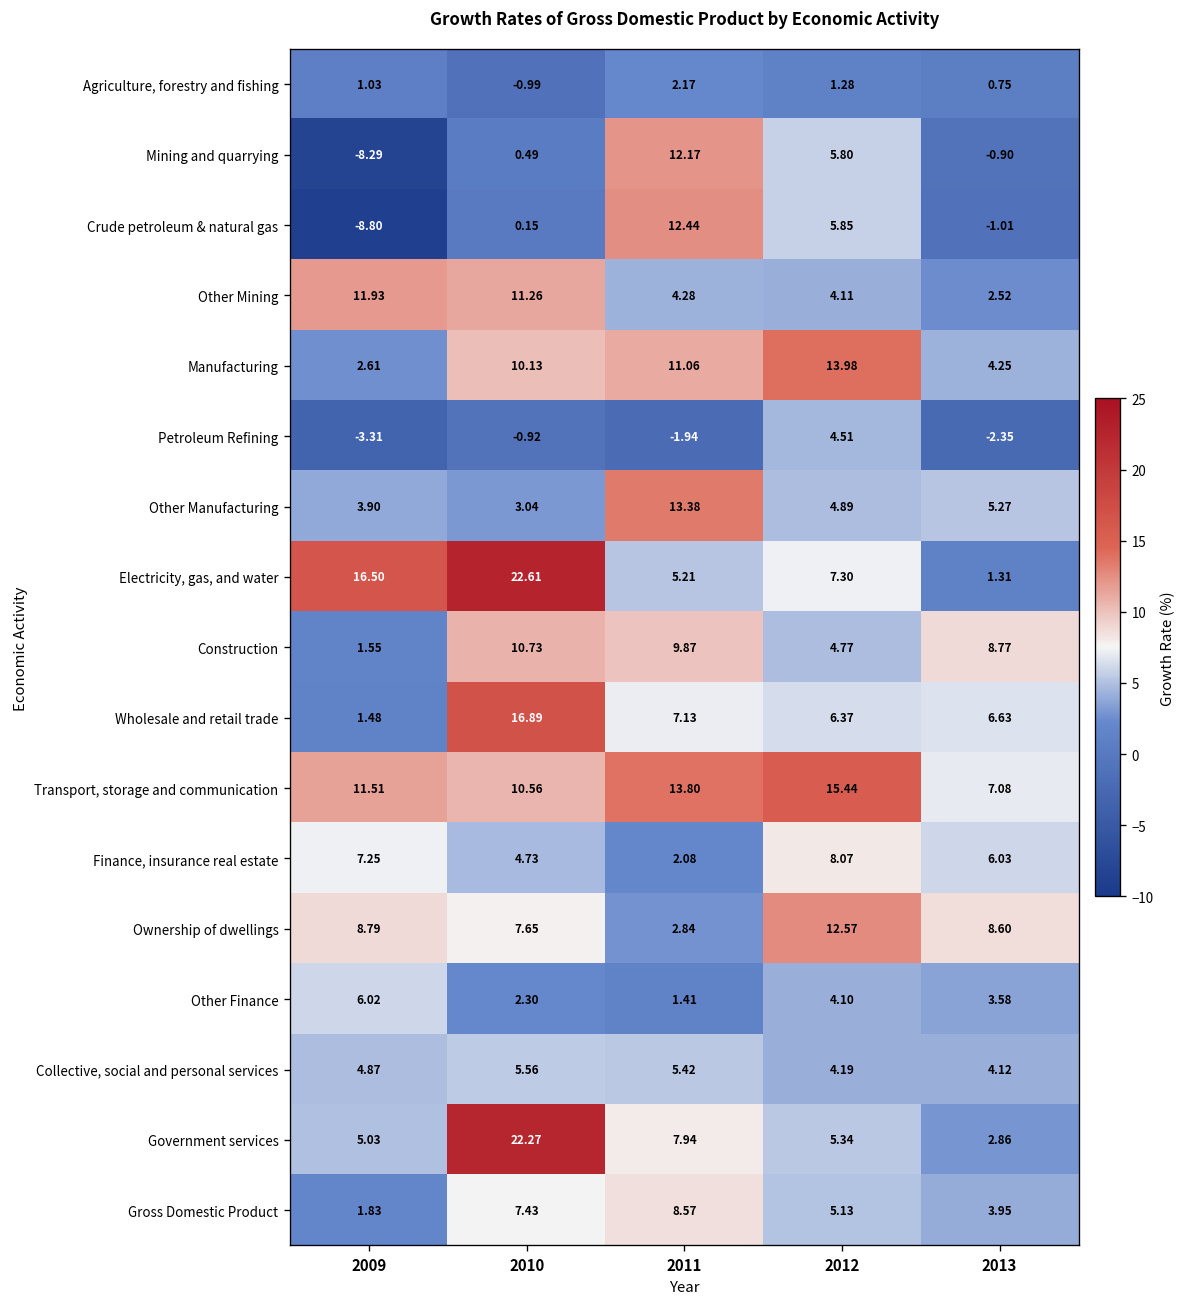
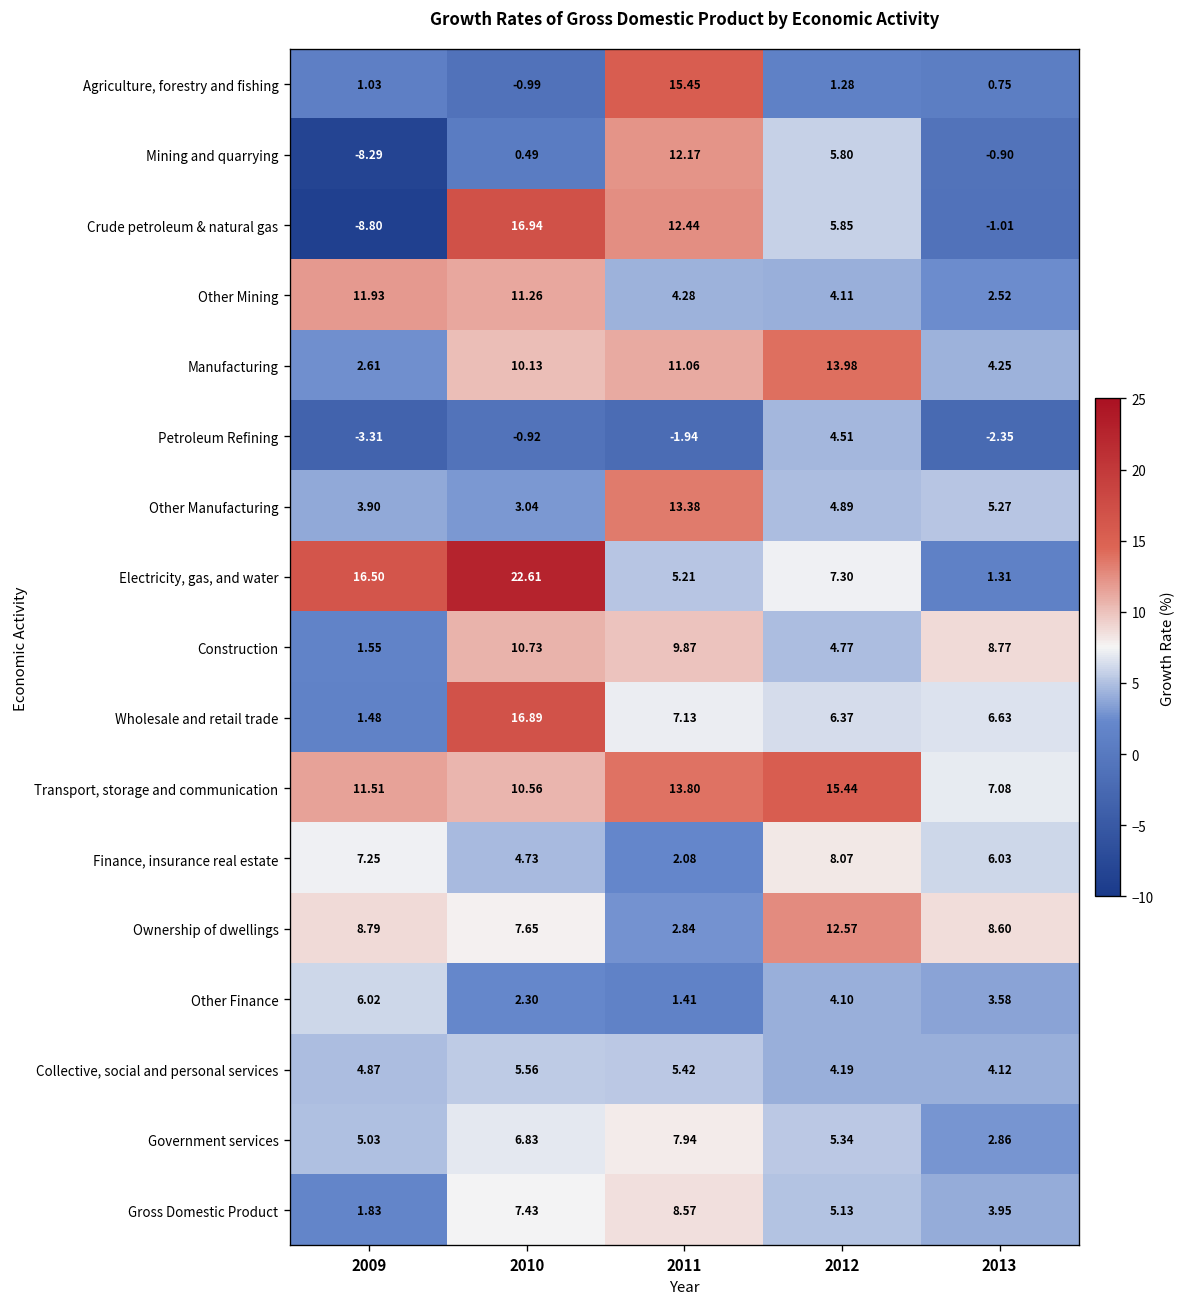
  {
    "Agriculture, forestry and fishing": {
      "2009": 1.03,
      "2010": -0.99,
-     "2011": 2.17,
+     "2011": 15.45,
      "2012": 1.28,
      "2013": 0.75
    },
    "Mining and quarrying": {
      "2009": -8.29,
      "2010": 0.49,
      "2011": 12.17,
      "2012": 5.80,
      "2013": -0.90
    },
    "Crude petroleum & natural gas": {
      "2009": -8.80,
-     "2010": 0.15,
+     "2010": 16.94,
      "2011": 12.44,
      "2012": 5.85,
      "2013": -1.01
    },
    "Other Mining": {
      "2009": 11.93,
      "2010": 11.26,
      "2011": 4.28,
      "2012": 4.11,
      "2013": 2.52
    },
    "Manufacturing": {
      "2009": 2.61,
      "2010": 10.13,
      "2011": 11.06,
      "2012": 13.98,
      "2013": 4.25
    },
    "Petroleum Refining": {
      "2009": -3.31,
      "2010": -0.92,
      "2011": -1.94,
      "2012": 4.51,
      "2013": -2.35
    },
    "Other Manufacturing": {
      "2009": 3.90,
      "2010": 3.04,
      "2011": 13.38,
      "2012": 4.89,
      "2013": 5.27
    },
    "Electricity, gas, and water": {
      "2009": 16.50,
      "2010": 22.61,
      "2011": 5.21,
      "2012": 7.30,
      "2013": 1.31
    },
    "Construction": {
      "2009": 1.55,
      "2010": 10.73,
      "2011": 9.87,
      "2012": 4.77,
      "2013": 8.77
    },
    "Wholesale and retail trade": {
      "2009": 1.48,
      "2010": 16.89,
      "2011": 7.13,
      "2012": 6.37,
      "2013": 6.63
    },
    "Transport, storage and communication": {
      "2009": 11.51,
      "2010": 10.56,
      "2011": 13.80,
      "2012": 15.44,
      "2013": 7.08
    },
    "Finance, insurance real estate": {
      "2009": 7.25,
      "2010": 4.73,
      "2011": 2.08,
      "2012": 8.07,
      "2013": 6.03
    },
    "Ownership of dwellings": {
      "2009": 8.79,
      "2010": 7.65,
      "2011": 2.84,
      "2012": 12.57,
      "2013": 8.60
    },
    "Other Finance": {
      "2009": 6.02,
      "2010": 2.30,
      "2011": 1.41,
      "2012": 4.10,
      "2013": 3.58
    },
    "Collective, social and personal services": {
      "2009": 4.87,
      "2010": 5.56,
      "2011": 5.42,
      "2012": 4.19,
      "2013": 4.12
    },
    "Government services": {
      "2009": 5.03,
-     "2010": 22.27,
+     "2010": 6.83,
      "2011": 7.94,
      "2012": 5.34,
      "2013": 2.86
    },
    "Gross Domestic Product": {
      "2009": 1.83,
      "2010": 7.43,
      "2011": 8.57,
      "2012": 5.13,
      "2013": 3.95
    }
  }
